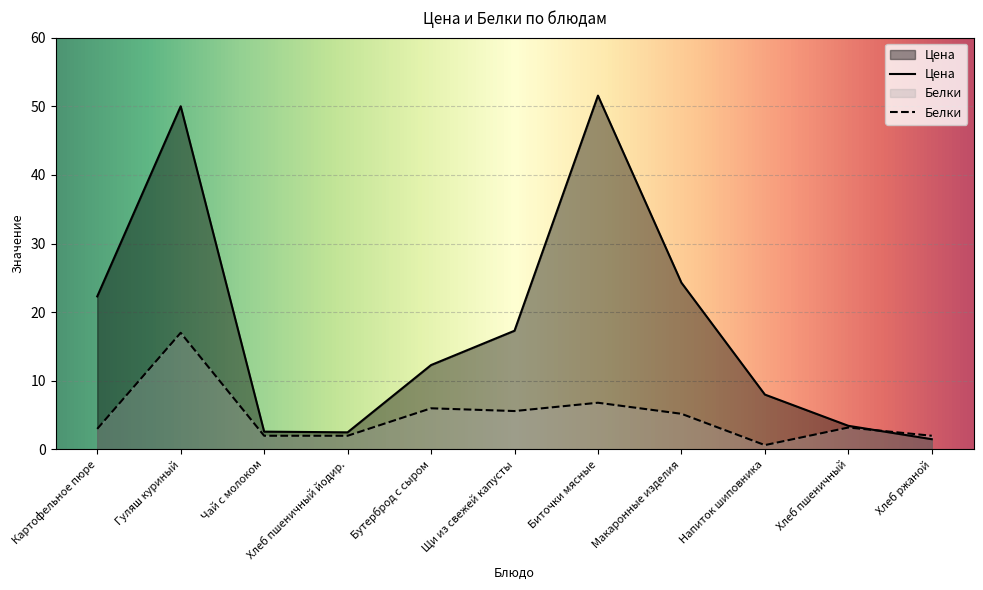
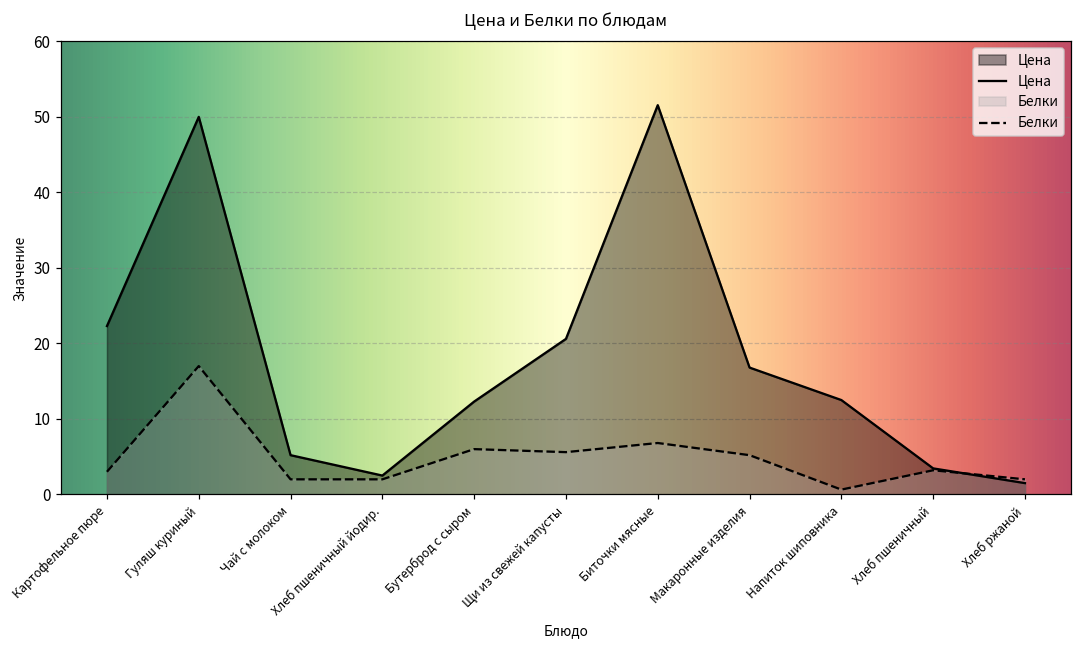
  {
    "Цена": {
      "Картофельное пюре": 22,
      "Гуляш куриный": 50,
-     "Чай с молоком": 3,
+     "Чай с молоком": 5,
      "Хлеб пшеничный йодир.": 3,
      "Бутерброд с сыром": 12,
-     "Щи из свежей капусты": 17,
+     "Щи из свежей капусты": 21,
      "Биточки мясные": 52,
-     "Макаронные изделия": 24,
-     "Напиток шиповника": 8,
+     "Макаронные изделия": 17,
+     "Напиток шиповника": 13,
      "Хлеб ржаной": 2
    }
  }
